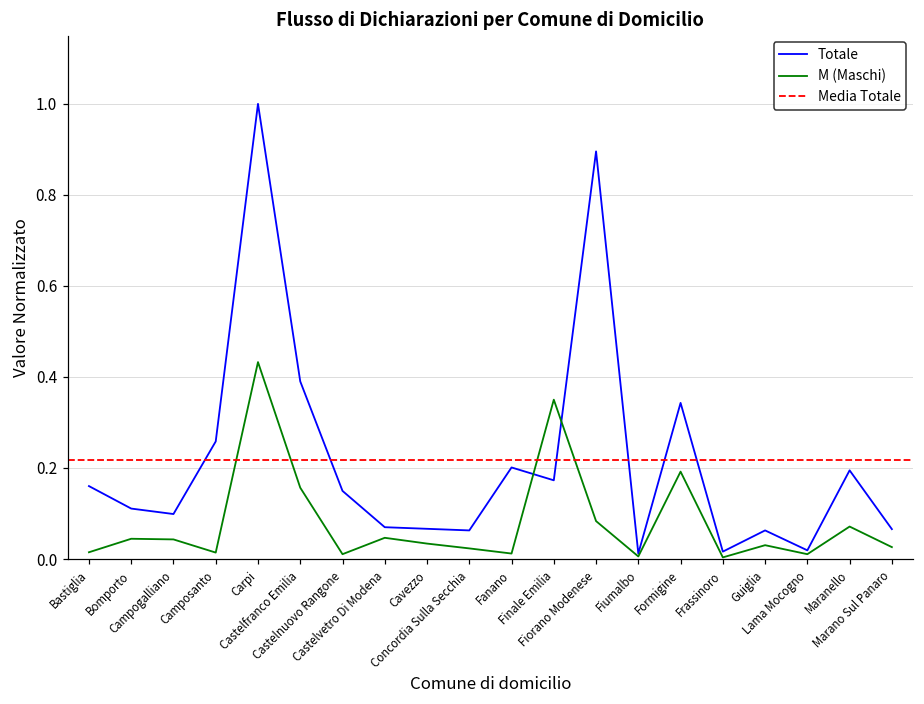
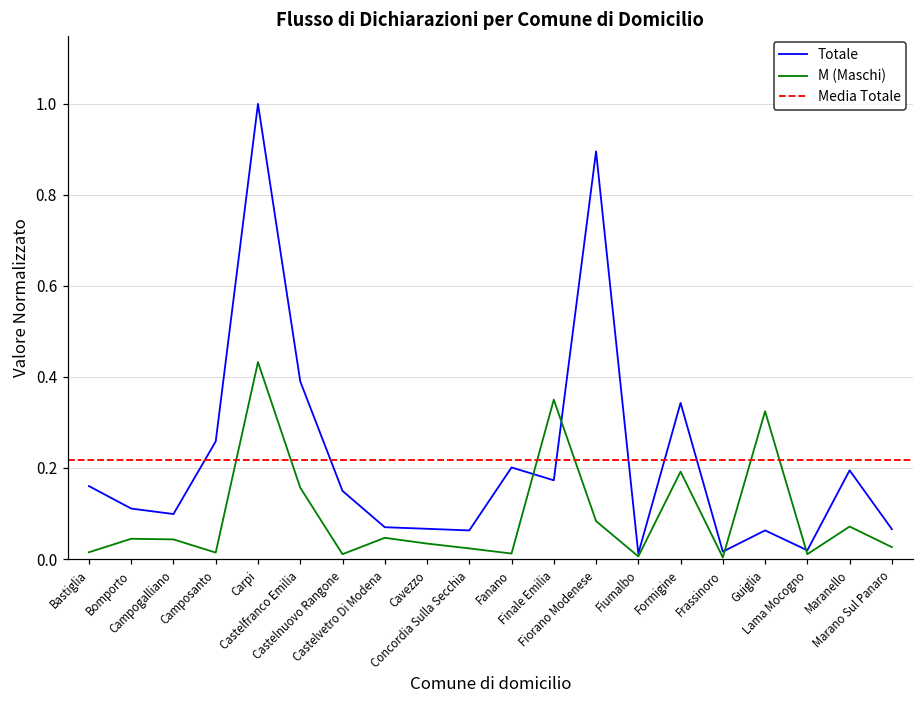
  {
    "Totale": {
      "Bastiglia": 0.16,
      "Bomporto": 0.11,
      "Campogalliano": 0.10,
      "Camposanto": 0.26,
      "Carpi": 1.00,
      "Castelfranco Emilia": 0.39,
      "Castelnuovo Rangone": 0.15,
      "Castelvetro Di Modena": 0.07,
      "Cavezzo": 0.07,
      "Concordia Sulla Secchia": 0.06,
      "Fanano": 0.20,
      "Finale Emilia": 0.17,
      "Fiorano Modenese": 0.90,
      "Fiumalbo": 0.01,
      "Formigine": 0.34,
      "Frassinoro": 0.02,
      "Guiglia": 0.06,
      "Lama Mocogno": 0.02,
      "Maranello": 0.19,
      "Marano Sul Panaro": 0.07
    },
    "M (Maschi)": {
      "Bastiglia": 0.01,
      "Bomporto": 0.04,
      "Campogalliano": 0.04,
      "Camposanto": 0.01,
      "Carpi": 0.43,
      "Castelfranco Emilia": 0.16,
      "Castelnuovo Rangone": 0.01,
      "Castelvetro Di Modena": 0.05,
      "Cavezzo": 0.03,
      "Concordia Sulla Secchia": 0.02,
      "Fanano": 0.01,
      "Finale Emilia": 0.35,
      "Fiorano Modenese": 0.08,
      "Fiumalbo": 0.01,
      "Formigine": 0.19,
      "Frassinoro": 0.00,
-     "Guiglia": 0.03,
+     "Guiglia": 0.32,
      "Lama Mocogno": 0.01,
      "Maranello": 0.07,
      "Marano Sul Panaro": 0.03
    }
  }
